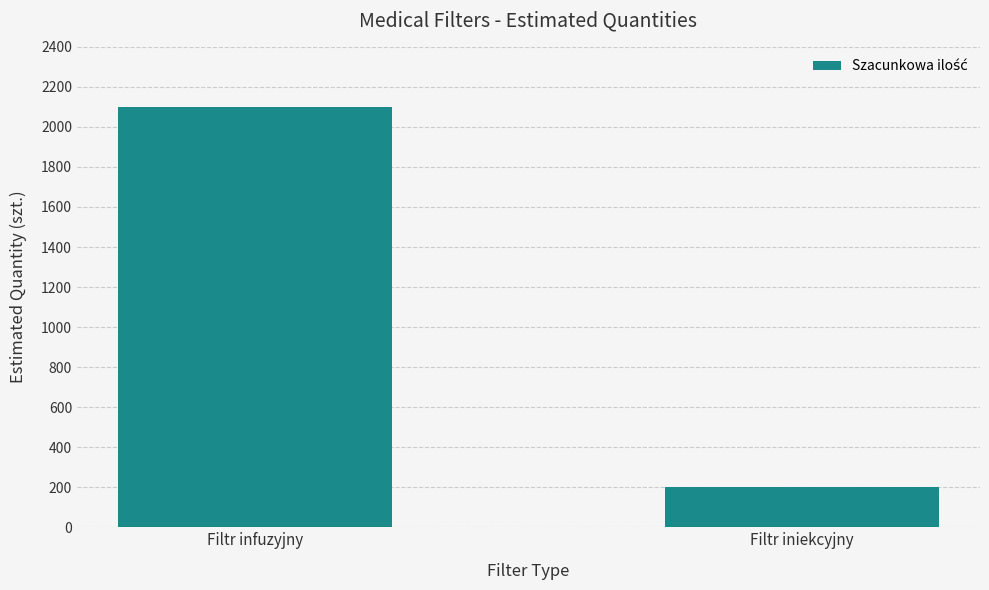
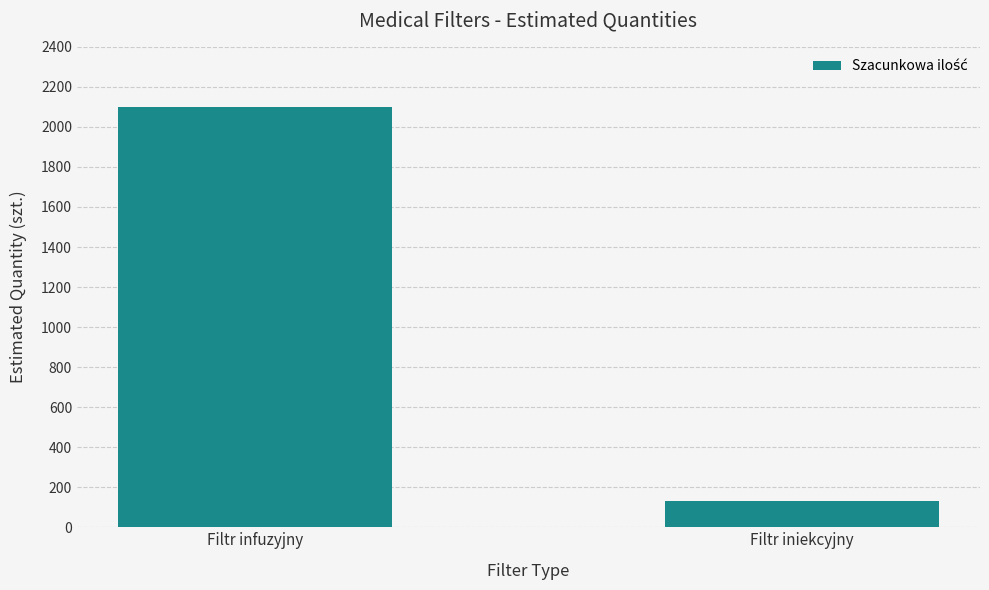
  {
    "Filtr infuzyjny": 2100,
-   "Filtr iniekcyjny": 200
+   "Filtr iniekcyjny": 130
  }
